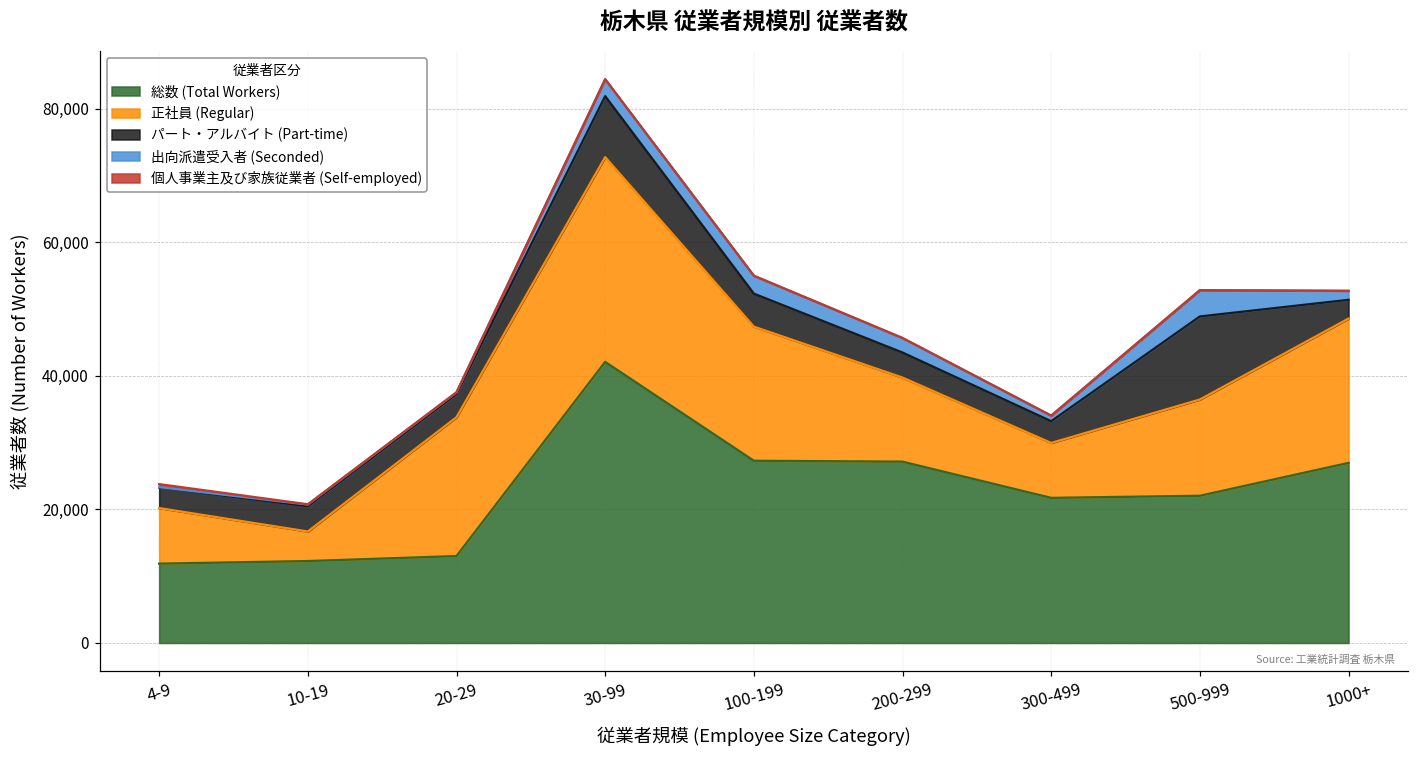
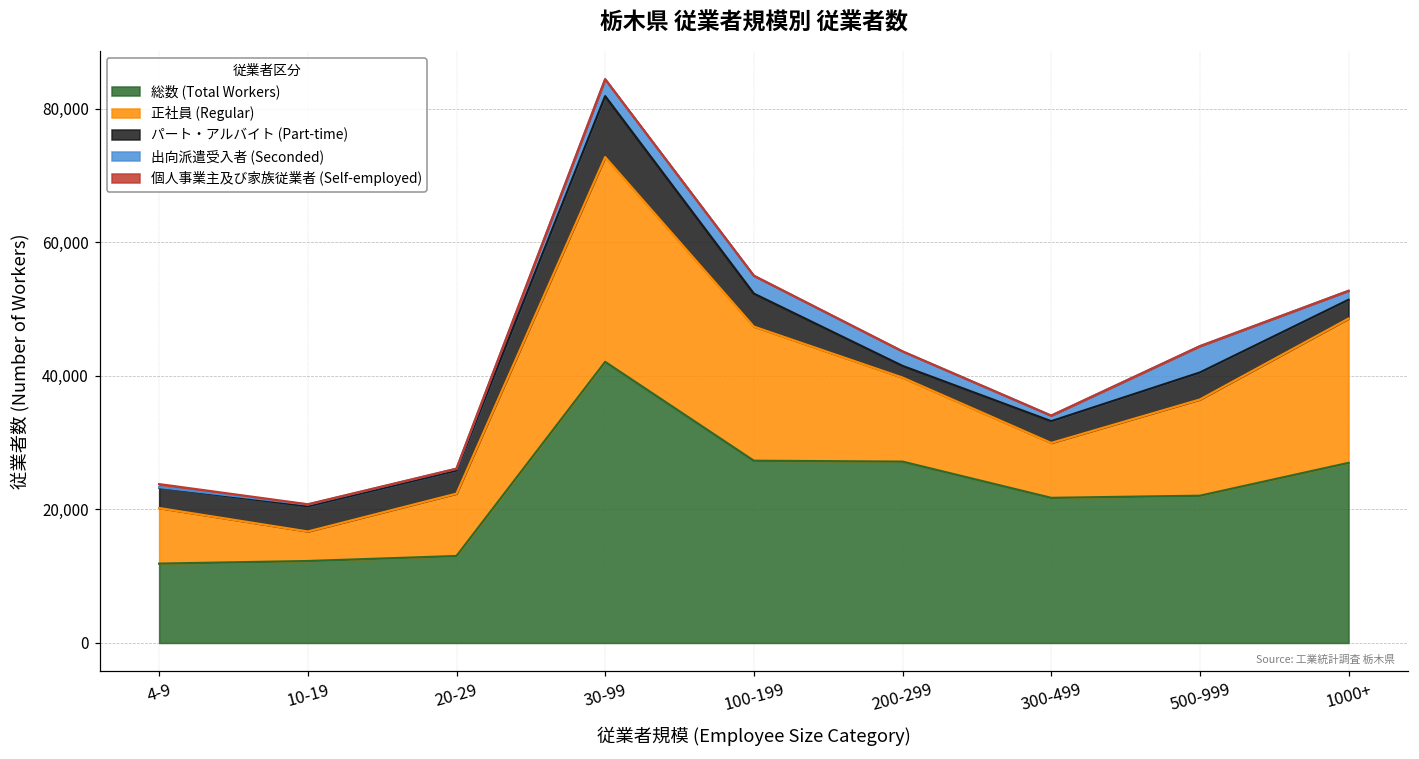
  {
    "総数 (Total Workers)": {
      "4-9": "12,000",
      "10-19": "12,000",
      "20-29": "13,000",
      "30-99": "42,000",
      "100-199": "27,000",
      "200-299": "27,000",
      "300-499": "22,000",
      "500-999": "22,000",
      "1000+": "27,000"
    },
    "正社員 (Regular)": {
      "4-9": "8,000",
      "10-19": "4,000",
-     "20-29": "21,000",
+     "20-29": "9,000",
      "30-99": "31,000",
      "100-199": "20,000",
      "200-299": "13,000",
      "300-499": "8,000",
      "500-999": "14,000",
      "1000+": "22,000"
    },
    "パート・アルバイト (Part-time)": {
      "30-99": "9,000",
      "100-199": "5,000",
-     "200-299": "4,000",
+     "200-299": "2,000",
      "300-499": "3,000",
-     "500-999": "12,000",
+     "500-999": "4,000",
      "1000+": "3,000"
    },
    "個人事業主及び家族従業者 (Self-employed)": {
      "4-9": "0"
    }
  }
